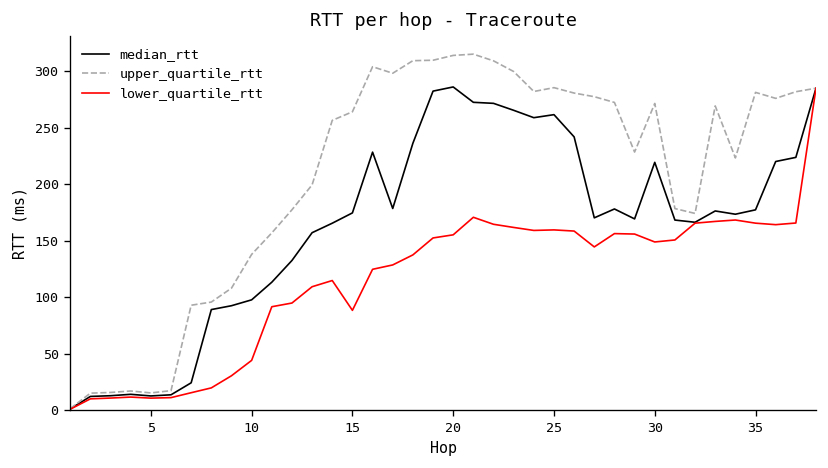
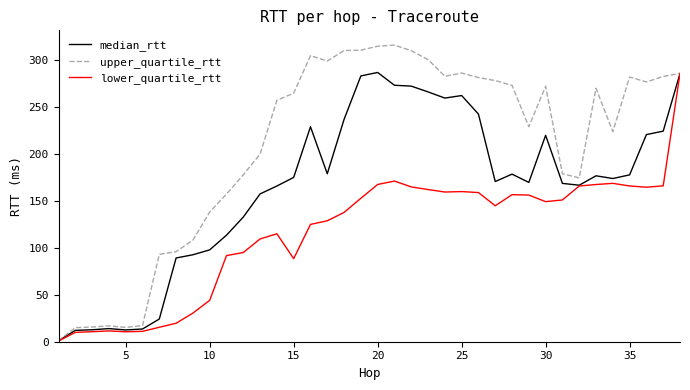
  {
    "median_rtt": {
      "10": 100,
      "15": 170,
      "20": 290,
      "25": 260,
      "30": 220,
      "35": 180
    },
    "upper_quartile_rtt": {
      "5": 20,
      "10": 140,
      "15": 260,
      "20": 310,
      "25": 290,
      "30": 270,
      "35": 280
    },
    "lower_quartile_rtt": {
      "10": 40,
      "15": 90,
-     "20": 160,
+     "20": 170,
      "25": 160,
      "30": 150,
      "35": 170
    }
  }
